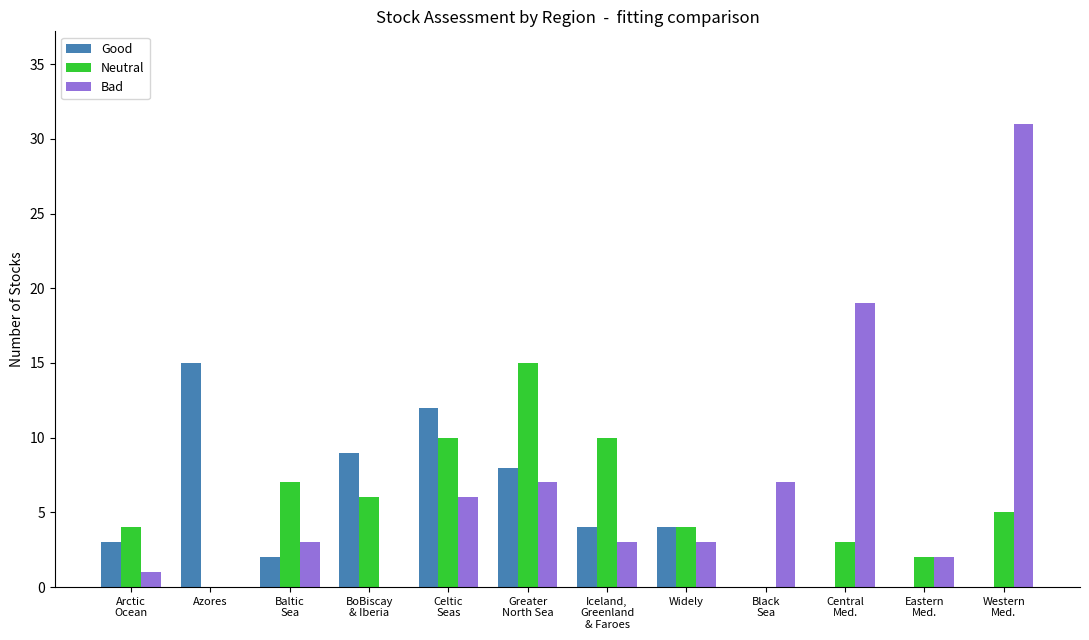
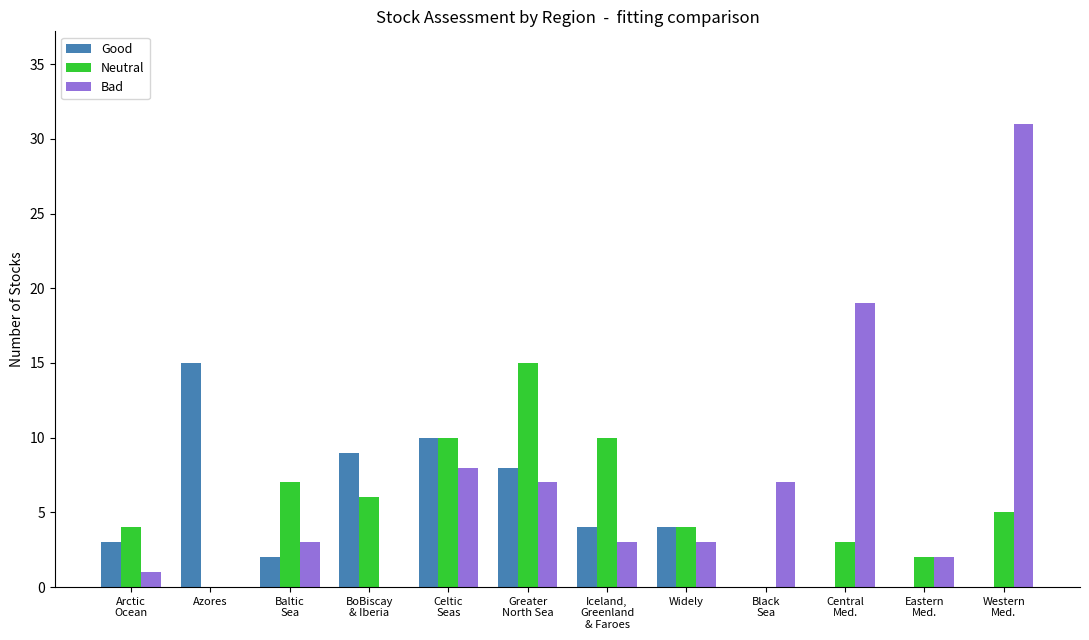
  {
    "Good": {
      "Arctic Ocean": 3,
      "Azores": 15,
      "Baltic Sea": 2,
      "BoBiscay & Iberia": 9,
-     "Celtic Seas": 12,
+     "Celtic Seas": 10,
      "Greater North Sea": 8,
      "Iceland, Greenland & Faroes": 4,
      "Widely": 4,
      "Black Sea": 0,
      "Central Med.": 0,
      "Eastern Med.": 0,
      "Western Med.": 0
    },
    "Neutral": {
      "Arctic Ocean": 4,
      "Azores": 0,
      "Baltic Sea": 7,
      "BoBiscay & Iberia": 6,
      "Celtic Seas": 10,
      "Greater North Sea": 15,
      "Iceland, Greenland & Faroes": 10,
      "Widely": 4,
      "Black Sea": 0,
      "Central Med.": 3,
      "Eastern Med.": 2,
      "Western Med.": 5
    },
    "Bad": {
      "Arctic Ocean": 1,
      "Azores": 0,
      "Baltic Sea": 3,
      "BoBiscay & Iberia": 0,
-     "Celtic Seas": 6,
+     "Celtic Seas": 8,
      "Greater North Sea": 7,
      "Iceland, Greenland & Faroes": 3,
      "Widely": 3,
      "Black Sea": 7,
      "Central Med.": 19,
      "Eastern Med.": 2,
      "Western Med.": 31
    }
  }
